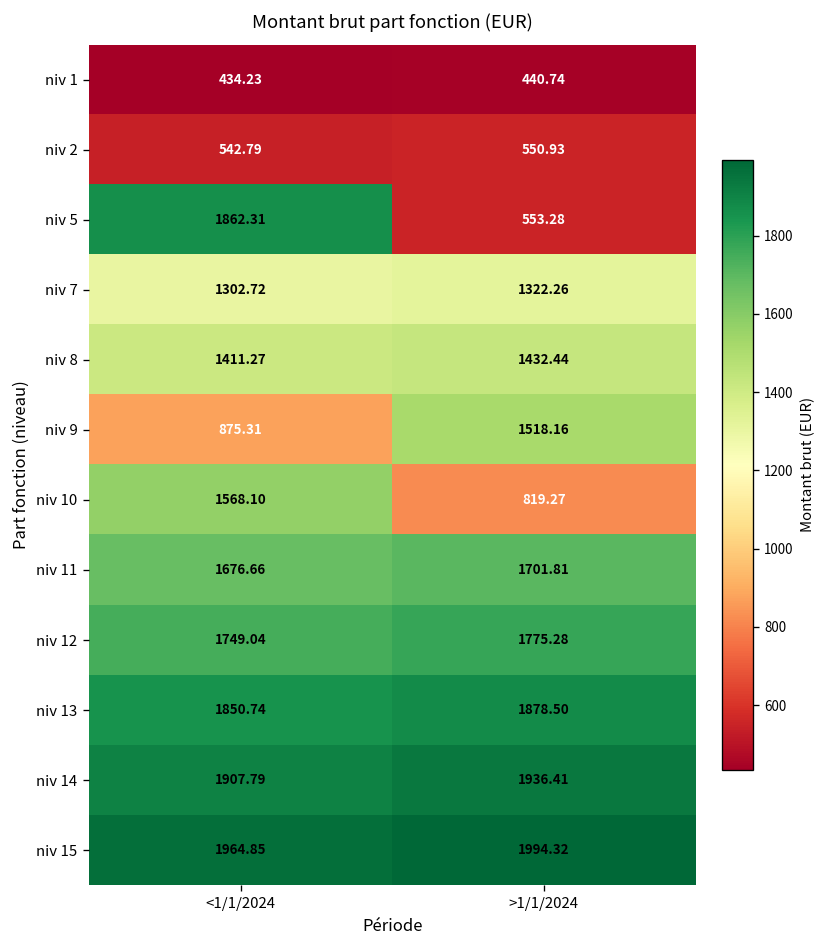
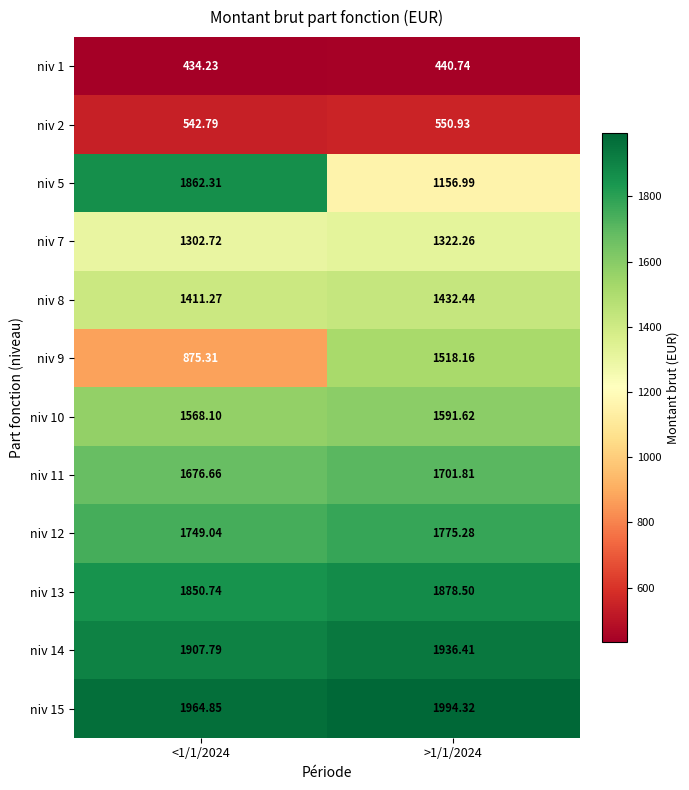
  {
    "niv 1": {
      "<1/1/2024": 434.23,
      ">1/1/2024": 440.74
    },
    "niv 2": {
      "<1/1/2024": 542.79,
      ">1/1/2024": 550.93
    },
    "niv 5": {
      "<1/1/2024": 1862.31,
-     ">1/1/2024": 553.28
+     ">1/1/2024": 1156.99
    },
    "niv 7": {
      "<1/1/2024": 1302.72,
      ">1/1/2024": 1322.26
    },
    "niv 8": {
      "<1/1/2024": 1411.27,
      ">1/1/2024": 1432.44
    },
    "niv 9": {
      "<1/1/2024": 875.31,
      ">1/1/2024": 1518.16
    },
    "niv 10": {
      "<1/1/2024": 1568.10,
-     ">1/1/2024": 819.27
+     ">1/1/2024": 1591.62
    },
    "niv 11": {
      "<1/1/2024": 1676.66,
      ">1/1/2024": 1701.81
    },
    "niv 12": {
      "<1/1/2024": 1749.04,
      ">1/1/2024": 1775.28
    },
    "niv 13": {
      "<1/1/2024": 1850.74,
      ">1/1/2024": 1878.50
    },
    "niv 14": {
      "<1/1/2024": 1907.79,
      ">1/1/2024": 1936.41
    },
    "niv 15": {
      "<1/1/2024": 1964.85,
      ">1/1/2024": 1994.32
    }
  }
